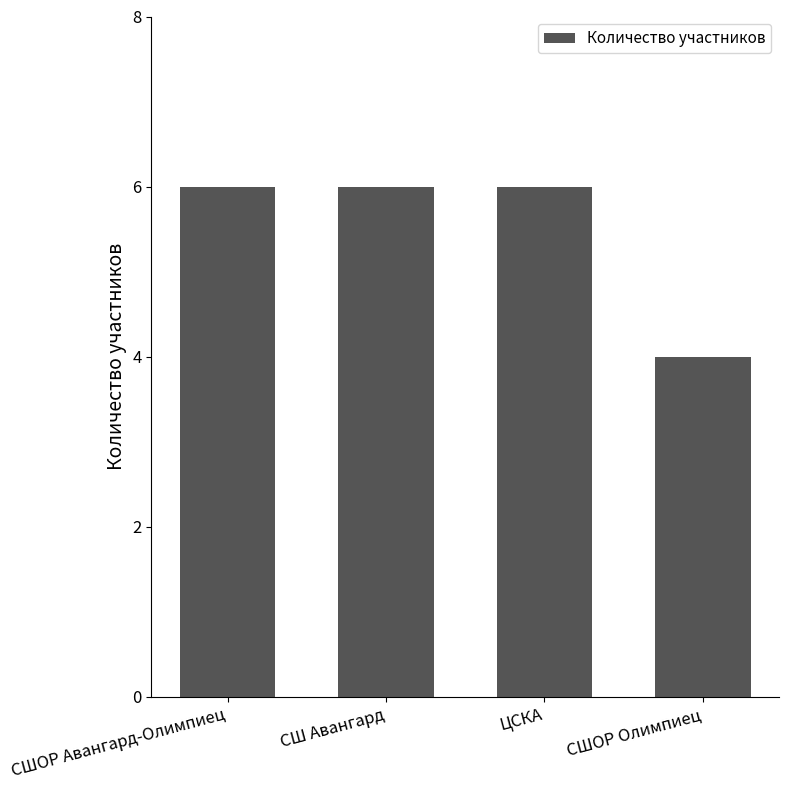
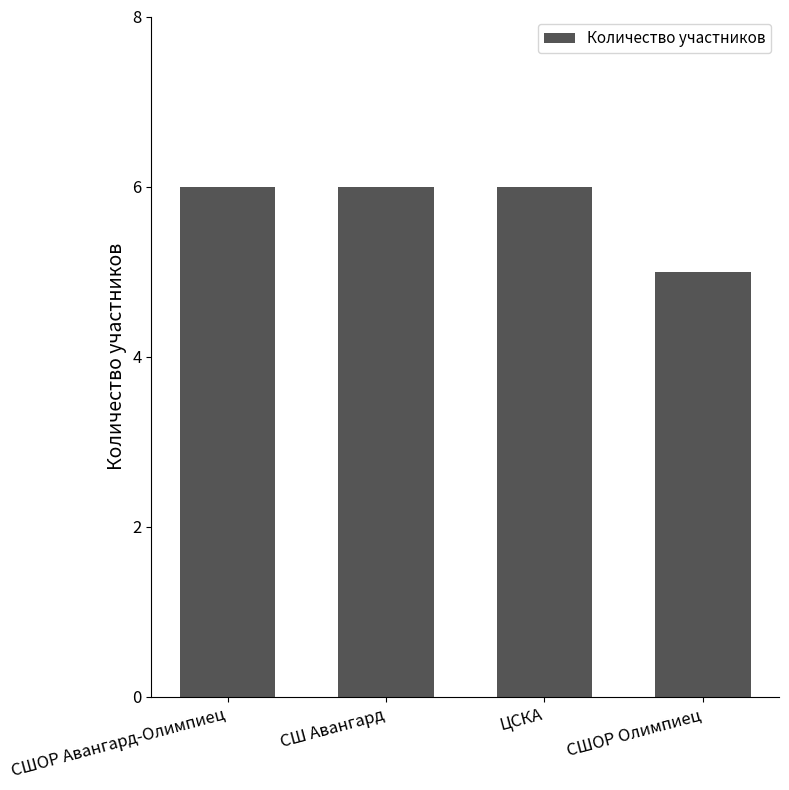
  {
    "СШОР Авангард-Олимпиец": 6,
    "СШ Авангард": 6,
    "ЦСКА": 6,
-   "СШОР Олимпиец": 4
+   "СШОР Олимпиец": 5
  }
